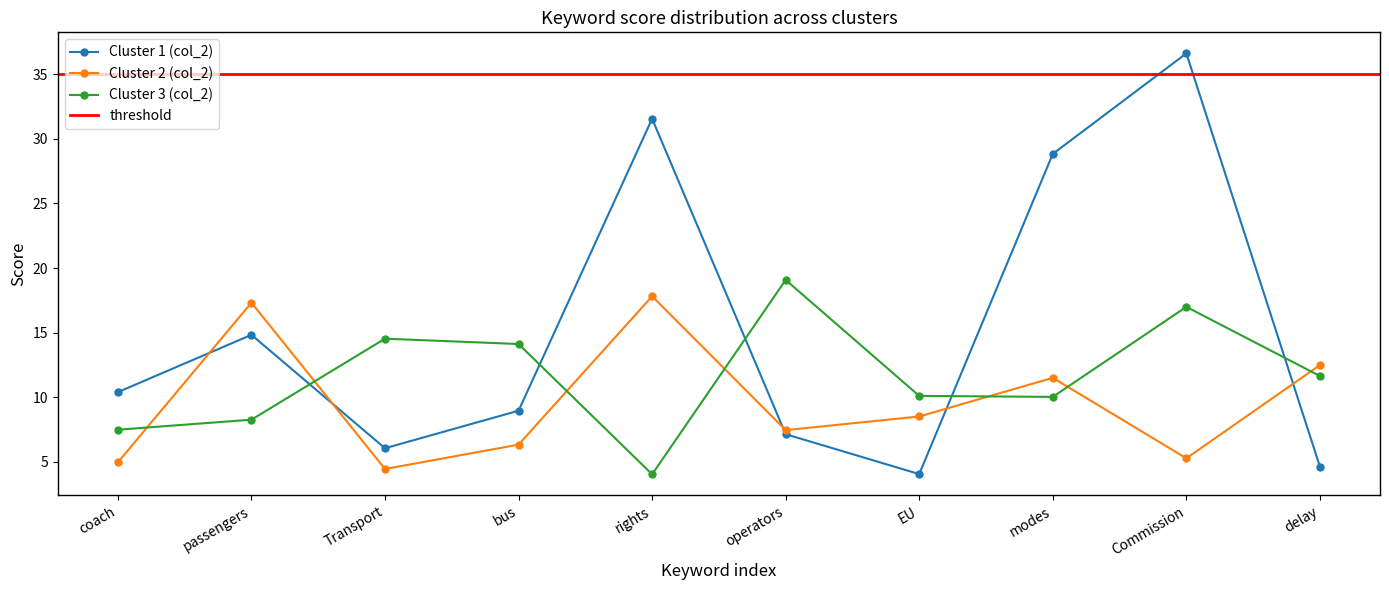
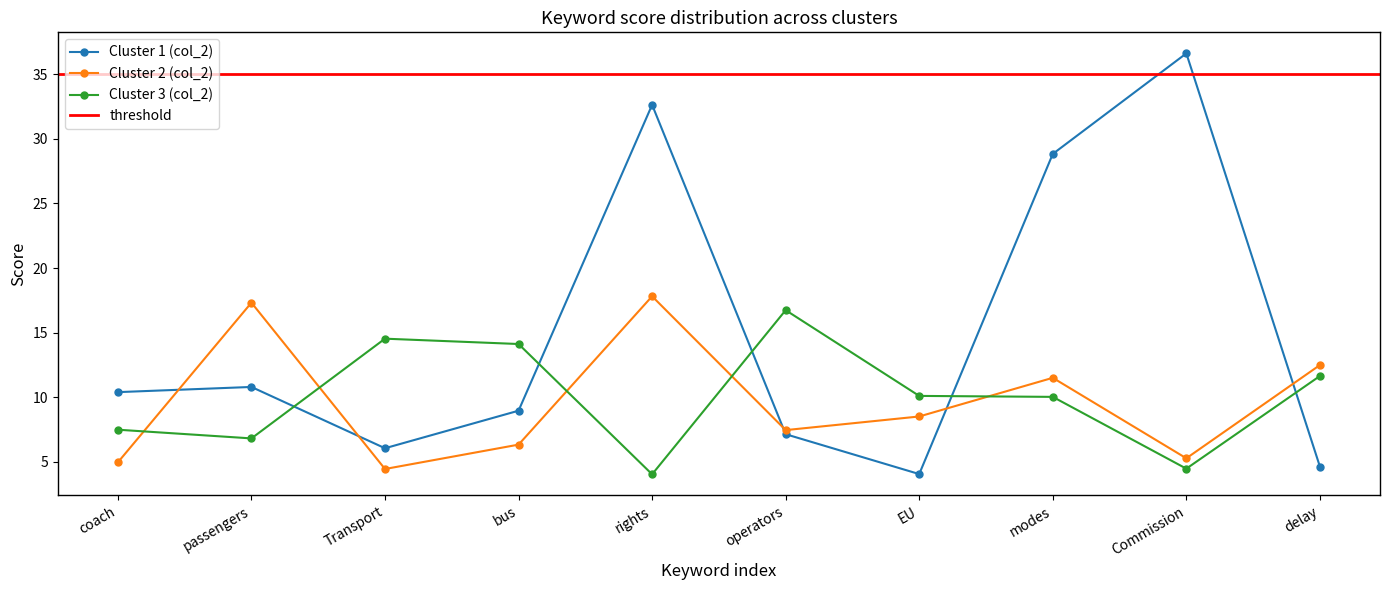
  {
    "Cluster 1 (col_2)": {
      "coach": 10.4,
-     "passengers": 14.8,
+     "passengers": 10.8,
      "Transport": 6.1,
      "bus": 9.0,
-     "rights": 31.6,
+     "rights": 32.6,
      "operators": 7.1,
      "EU": 4.1,
      "modes": 28.8,
      "Commission": 36.6,
      "delay": 4.6
    },
    "Cluster 2 (col_2)": {
      "coach": 5.0,
      "passengers": 17.3,
      "Transport": 4.5,
      "bus": 6.3,
      "rights": 17.8,
      "operators": 7.5,
      "EU": 8.5,
      "modes": 11.5,
      "Commission": 5.3,
      "delay": 12.5
    },
    "Cluster 3 (col_2)": {
      "coach": 7.5,
-     "passengers": 8.3,
+     "passengers": 6.8,
      "Transport": 14.5,
      "bus": 14.1,
      "rights": 4.0,
-     "operators": 19.1,
+     "operators": 16.7,
      "EU": 10.1,
      "modes": 10.0,
-     "Commission": 17.0,
+     "Commission": 4.5,
      "delay": 11.6
    }
  }
